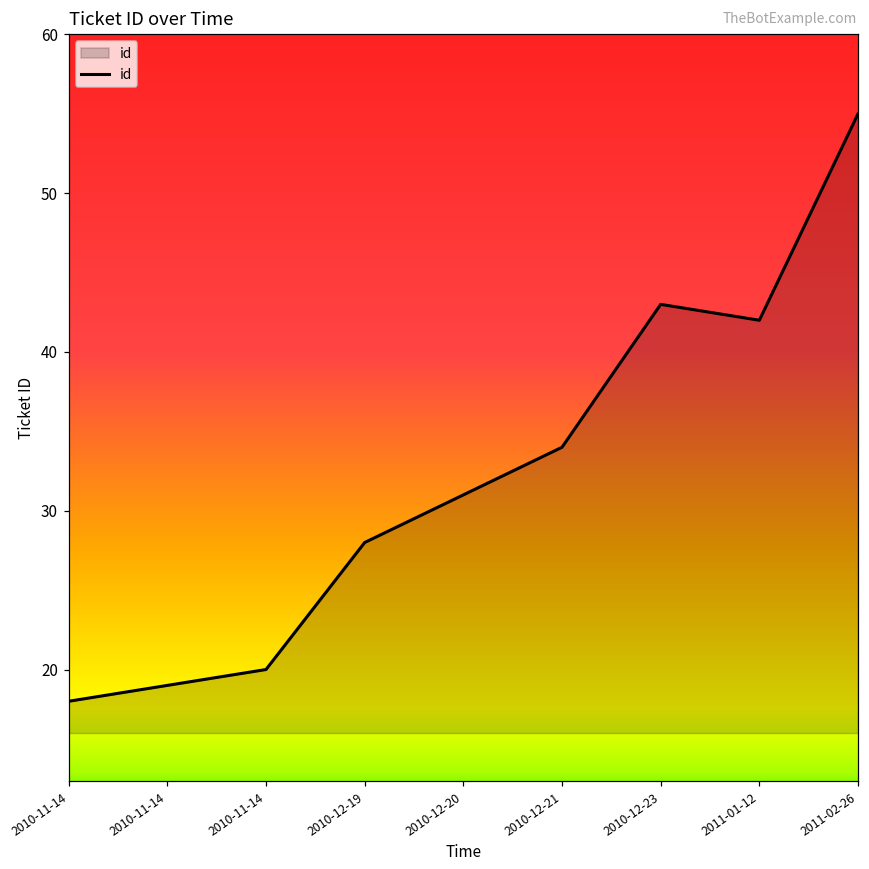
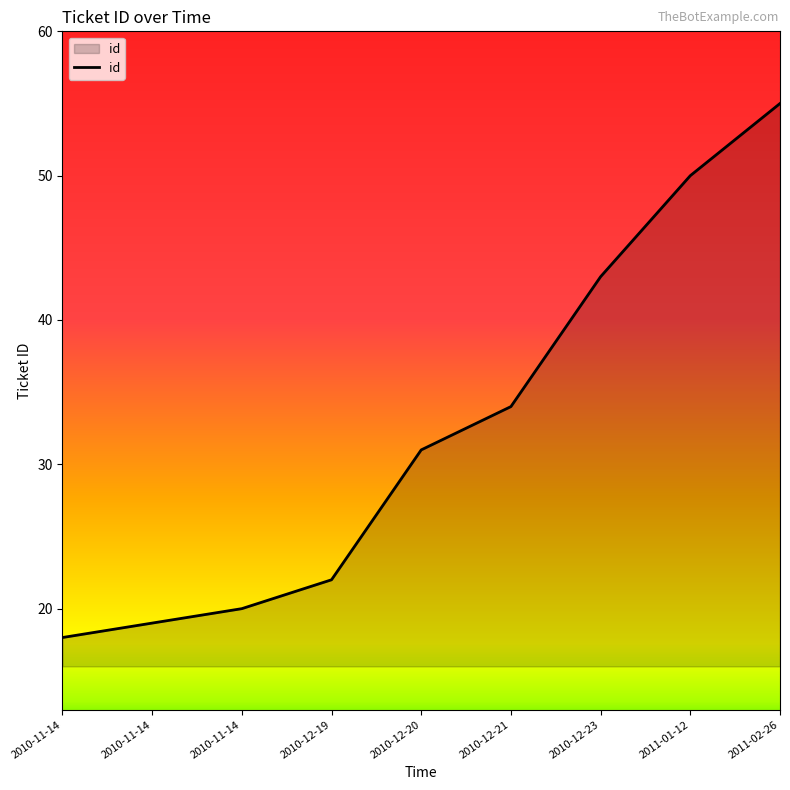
  {
-   "2010-12-19": 28,
+   "2010-12-19": 22,
    "2010-12-20": 31,
    "2010-12-21": 34,
    "2010-12-23": 43,
-   "2011-01-12": 42,
+   "2011-01-12": 50,
    "2011-02-26": 55
  }
